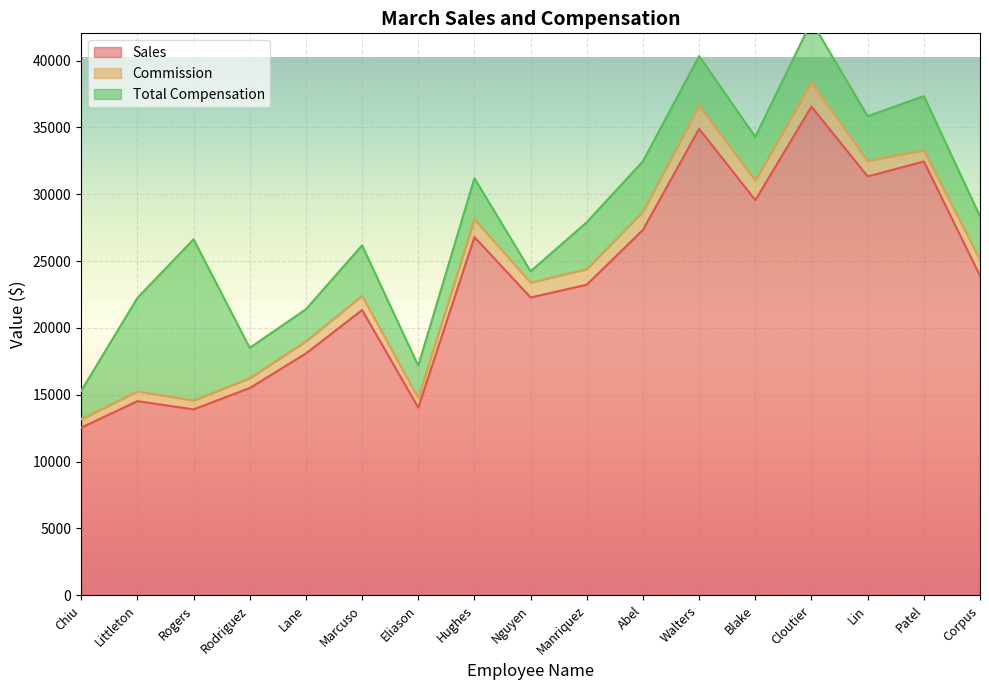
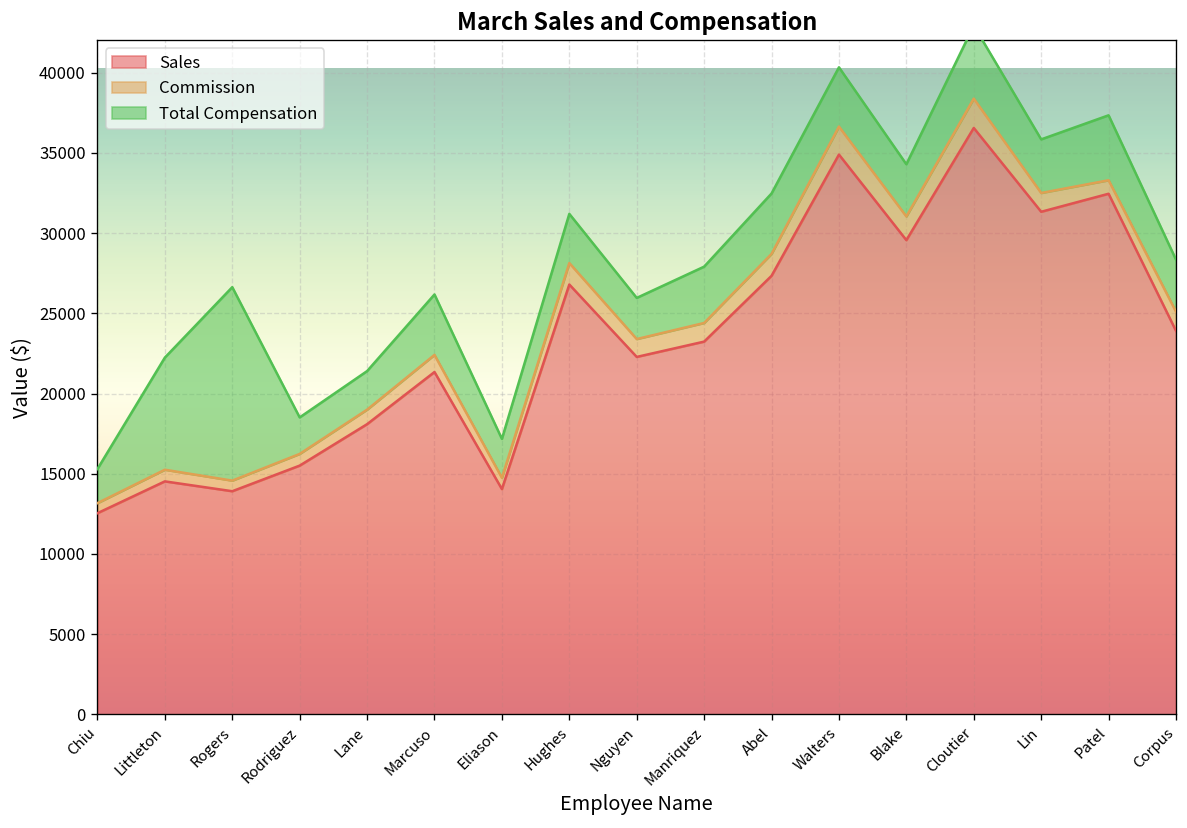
  {
    "Sales": {
      "Chiu": 12500,
      "Littleton": 14500,
      "Rogers": 13900,
      "Rodriguez": 15500,
      "Lane": 18100,
      "Marcuso": 21300,
      "Eliason": 14000,
      "Hughes": 26800,
      "Nguyen": 22300,
      "Manriquez": 23200,
      "Abel": 27300,
      "Walters": 34900,
      "Blake": 29600,
      "Cloutier": 36600,
      "Lin": 31300,
      "Patel": 32500,
      "Corpus": 23900
    },
    "Commission": {
      "Chiu": 600,
      "Littleton": 700,
      "Rogers": 700,
      "Rodriguez": 700,
      "Lane": 900,
      "Marcuso": 1100,
      "Eliason": 700,
      "Hughes": 1300,
      "Nguyen": 1100,
      "Manriquez": 1200,
      "Abel": 1400,
      "Walters": 1700,
      "Blake": 1500,
      "Cloutier": 1800,
      "Lin": 1200,
      "Patel": 800,
      "Corpus": 1200
    },
    "Total Compensation": {
      "Chiu": 2100,
      "Littleton": 7000,
      "Rogers": 12100,
      "Rodriguez": 2300,
      "Lane": 2400,
      "Marcuso": 3800,
      "Eliason": 2400,
      "Hughes": 3100,
-     "Nguyen": 800,
+     "Nguyen": 2600,
      "Manriquez": 3500,
      "Abel": 3800,
      "Walters": 3700,
      "Blake": 3300,
      "Lin": 3300,
      "Patel": 4000,
      "Corpus": 3200
    }
  }
